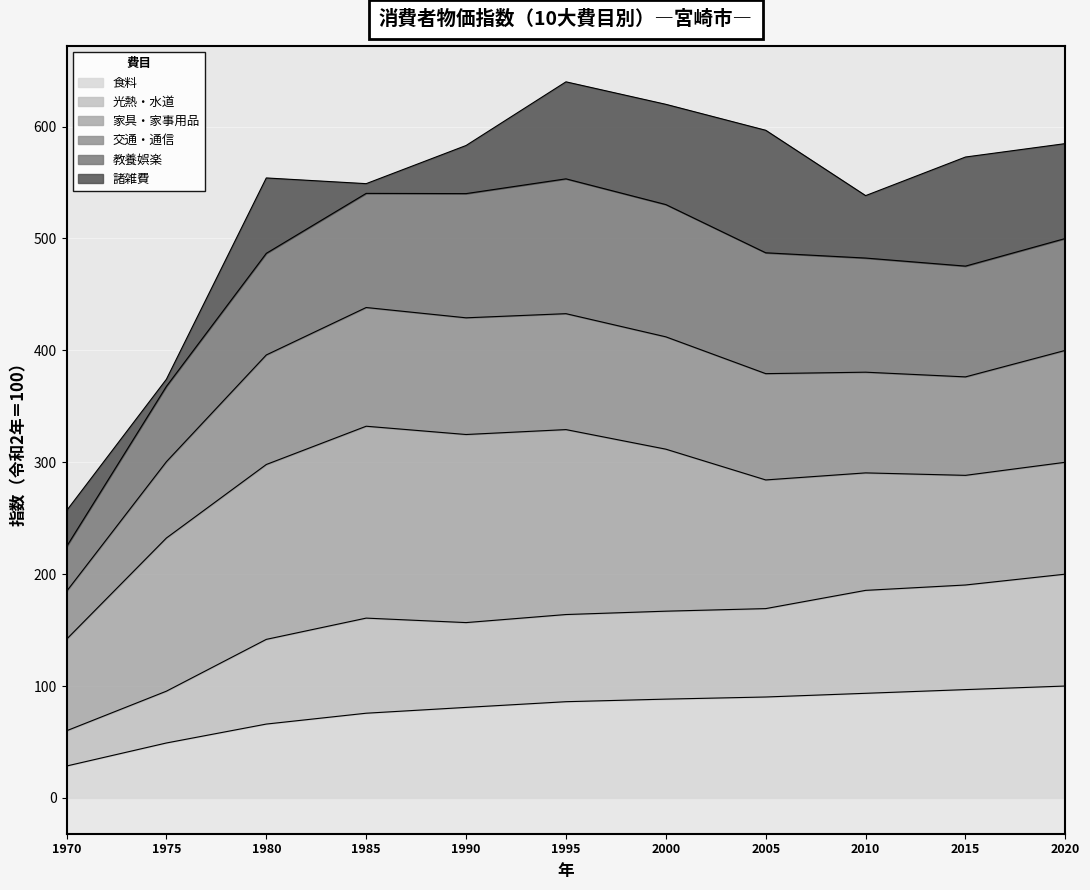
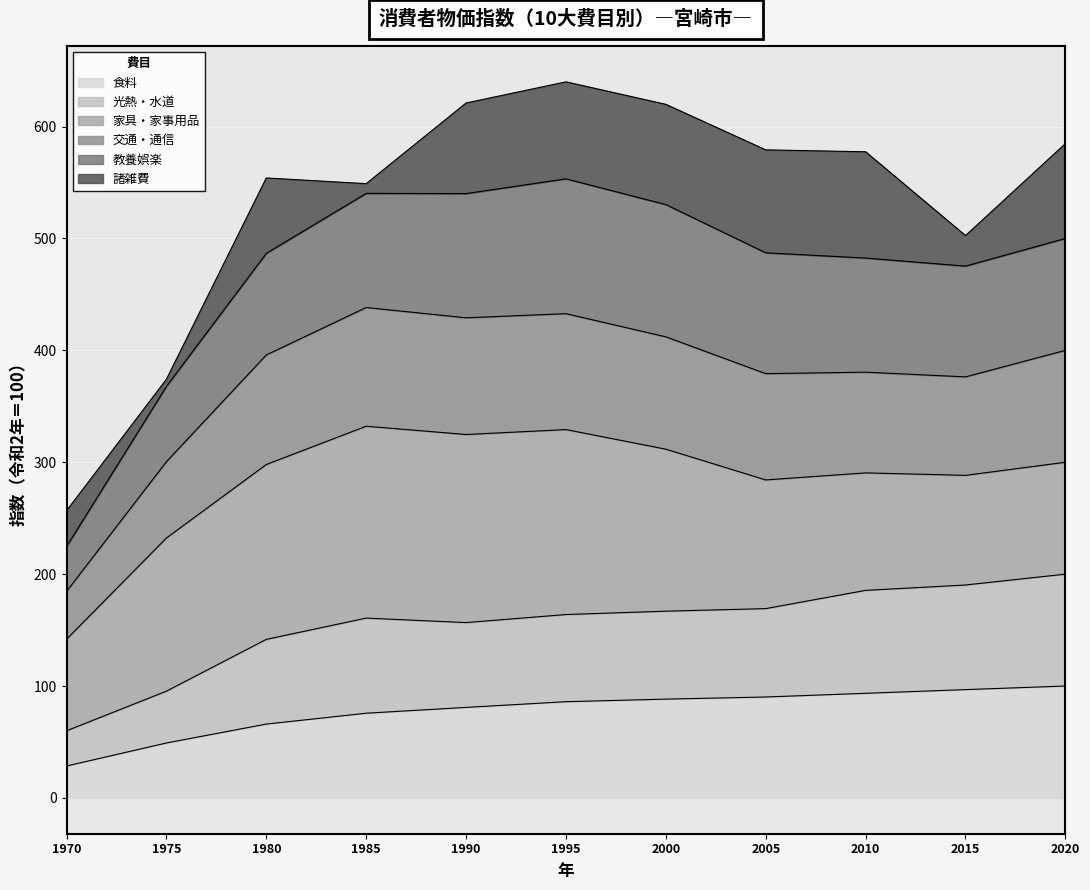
  {
    "諸雑費": {
      "1970": 32,
      "1975": 6,
      "1980": 67,
      "1985": 9,
-     "1990": 43,
+     "1990": 81,
      "1995": 87,
      "2000": 90,
-     "2005": 110,
-     "2010": 56,
-     "2015": 97,
+     "2005": 92,
+     "2010": 95,
+     "2015": 27,
      "2020": 85
    }
  }
